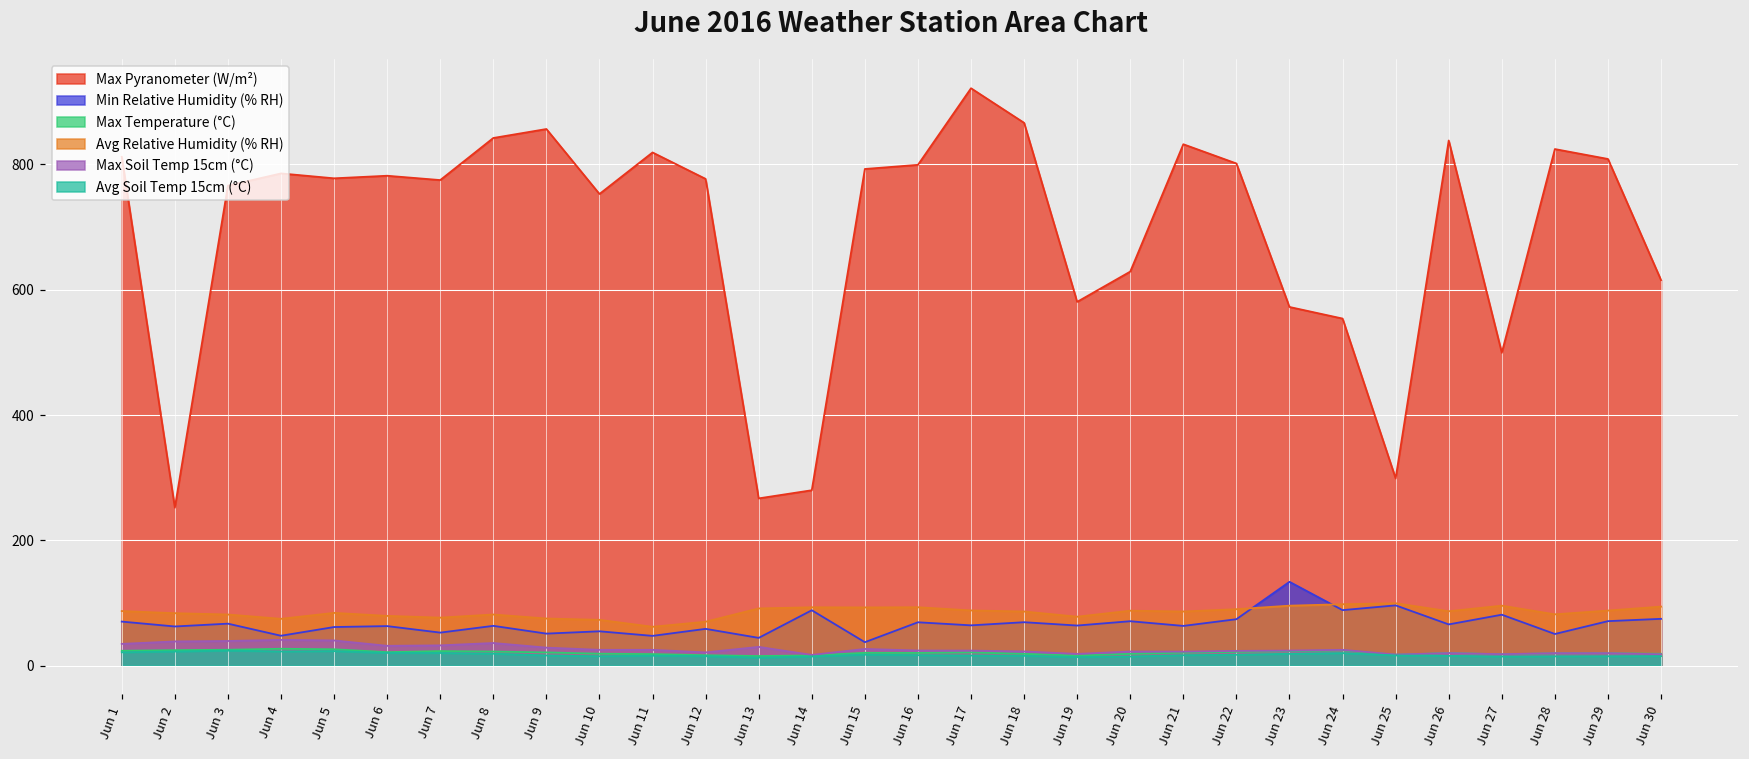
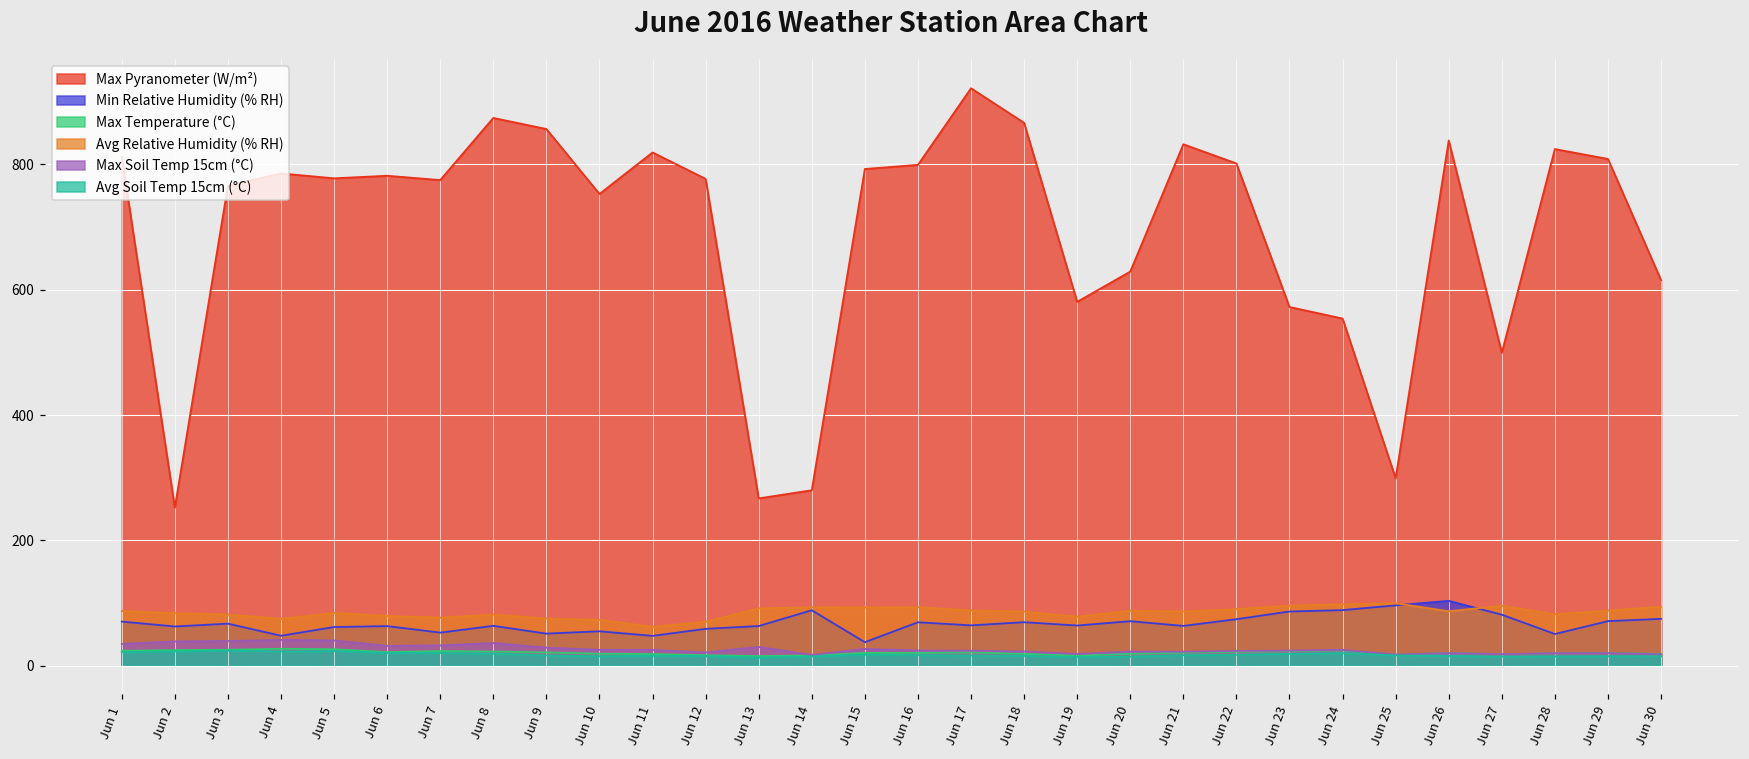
  {
    "Max Pyranometer (W/m²)": {
      "Jun 2": 250,
      "Jun 5": 780,
      "Jun 6": 780,
      "Jun 7": 780,
-     "Jun 8": 840,
+     "Jun 8": 870,
      "Jun 9": 860,
      "Jun 10": 750,
      "Jun 11": 820,
      "Jun 12": 780,
      "Jun 13": 270,
      "Jun 14": 280,
      "Jun 15": 790,
      "Jun 16": 800,
      "Jun 17": 920,
      "Jun 18": 870,
      "Jun 19": 580,
      "Jun 20": 630,
      "Jun 21": 830,
      "Jun 22": 800,
      "Jun 23": 570,
      "Jun 24": 550,
      "Jun 25": 300,
      "Jun 26": 840,
      "Jun 27": 500,
      "Jun 28": 820,
      "Jun 29": 810,
      "Jun 30": 620
    },
    "Min Relative Humidity (% RH)": {
      "Jun 1": 70,
      "Jun 2": 60,
      "Jun 3": 70,
      "Jun 4": 50,
      "Jun 5": 60,
      "Jun 6": 60,
      "Jun 7": 50,
      "Jun 8": 60,
      "Jun 9": 50,
      "Jun 10": 50,
      "Jun 11": 50,
      "Jun 12": 60,
-     "Jun 13": 40,
+     "Jun 13": 60,
      "Jun 14": 90,
      "Jun 15": 40,
      "Jun 16": 70,
      "Jun 17": 60,
      "Jun 18": 70,
      "Jun 19": 60,
      "Jun 20": 70,
      "Jun 21": 60,
      "Jun 22": 70,
-     "Jun 23": 130,
+     "Jun 23": 90,
      "Jun 24": 90,
-     "Jun 26": 70,
+     "Jun 26": 100,
      "Jun 27": 80,
      "Jun 28": 50,
      "Jun 29": 70,
      "Jun 30": 70
    },
    "Avg Relative Humidity (% RH)": {
      "Jun 1": 90,
      "Jun 2": 80,
      "Jun 3": 80,
      "Jun 4": 70,
      "Jun 5": 80,
      "Jun 6": 80,
      "Jun 7": 80,
      "Jun 8": 80,
      "Jun 9": 80,
      "Jun 10": 70,
      "Jun 11": 60,
      "Jun 12": 70,
      "Jun 13": 90,
      "Jun 14": 90,
      "Jun 15": 90,
      "Jun 16": 90,
      "Jun 17": 90,
      "Jun 18": 90,
      "Jun 19": 80,
      "Jun 20": 90,
      "Jun 21": 90,
      "Jun 22": 90,
      "Jun 23": 100,
      "Jun 24": 100,
      "Jun 26": 90,
      "Jun 27": 100,
      "Jun 28": 80,
      "Jun 29": 90,
      "Jun 30": 90
    },
    "Max Soil Temp 15cm (°C)": {
      "Jun 1": 30,
      "Jun 2": 40,
      "Jun 3": 40,
      "Jun 4": 40,
      "Jun 5": 40,
      "Jun 6": 30,
      "Jun 7": 30,
      "Jun 8": 40,
      "Jun 9": 30,
      "Jun 10": 30,
      "Jun 11": 30,
      "Jun 12": 20,
      "Jun 13": 30,
      "Jun 15": 30
    }
  }
